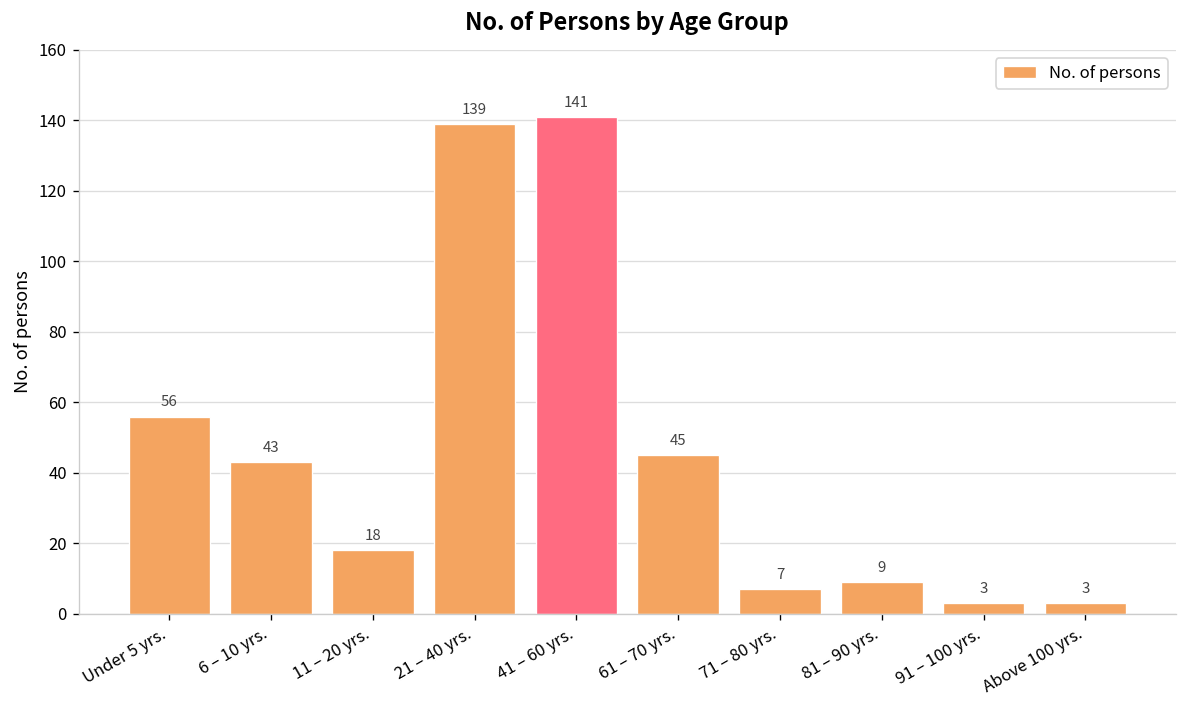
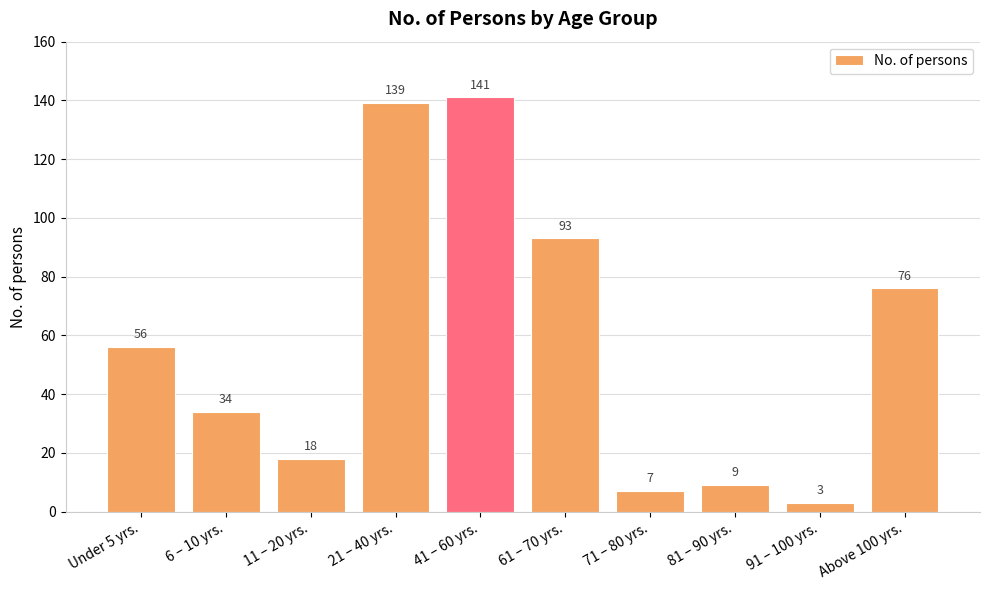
  {
    "Under 5 yrs.": 56,
-   "6 – 10 yrs.": 43,
+   "6 – 10 yrs.": 34,
    "11 – 20 yrs.": 18,
    "21 – 40 yrs.": 139,
    "41 – 60 yrs.": 141,
-   "61 – 70 yrs.": 45,
+   "61 – 70 yrs.": 93,
    "71 – 80 yrs.": 7,
    "81 – 90 yrs.": 9,
    "91 – 100 yrs.": 3,
-   "Above 100 yrs.": 3
+   "Above 100 yrs.": 76
  }
